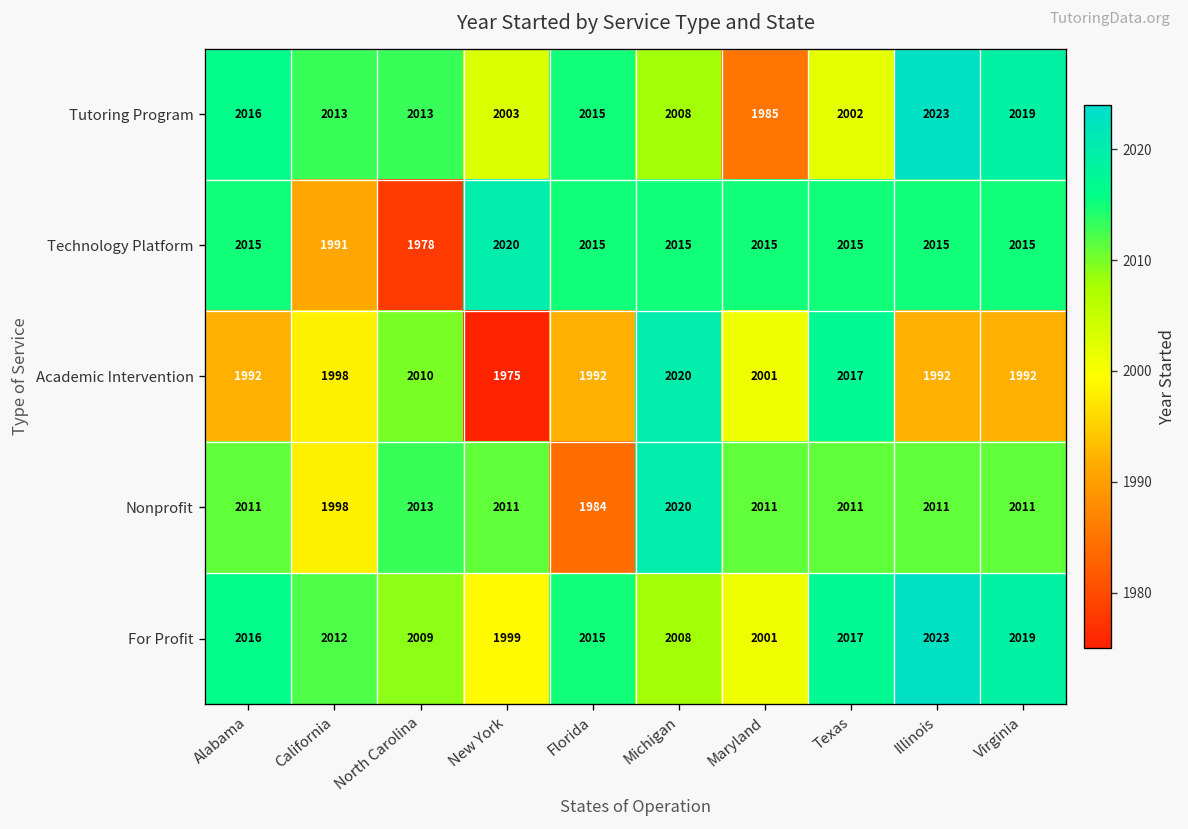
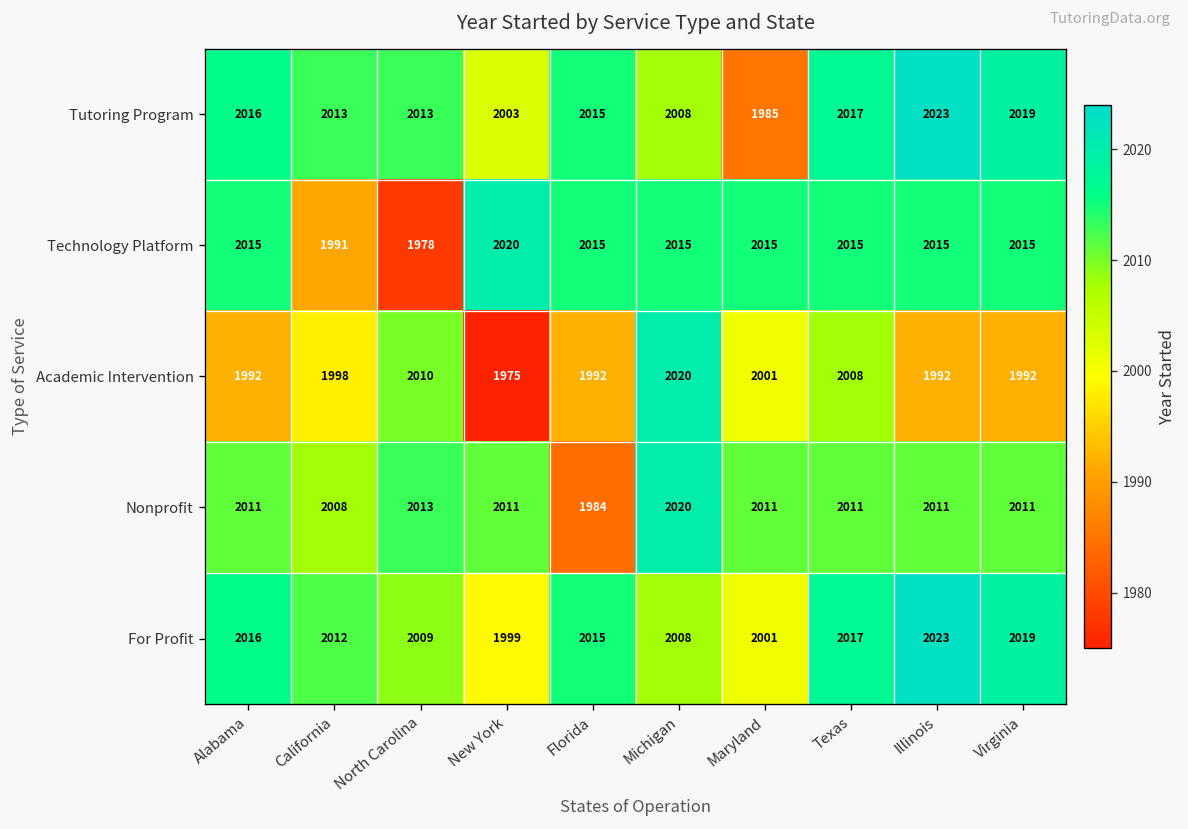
  {
    "Tutoring Program": {
      "Alabama": 2016,
      "California": 2013,
      "North Carolina": 2013,
      "New York": 2003,
      "Florida": 2015,
      "Michigan": 2008,
      "Maryland": 1985,
-     "Texas": 2002,
+     "Texas": 2017,
      "Illinois": 2023,
      "Virginia": 2019
    },
    "Technology Platform": {
      "Alabama": 2015,
      "California": 1991,
      "North Carolina": 1978,
      "New York": 2020,
      "Florida": 2015,
      "Michigan": 2015,
      "Maryland": 2015,
      "Texas": 2015,
      "Illinois": 2015,
      "Virginia": 2015
    },
    "Academic Intervention": {
      "Alabama": 1992,
      "California": 1998,
      "North Carolina": 2010,
      "New York": 1975,
      "Florida": 1992,
      "Michigan": 2020,
      "Maryland": 2001,
-     "Texas": 2017,
+     "Texas": 2008,
      "Illinois": 1992,
      "Virginia": 1992
    },
    "Nonprofit": {
      "Alabama": 2011,
-     "California": 1998,
+     "California": 2008,
      "North Carolina": 2013,
      "New York": 2011,
      "Florida": 1984,
      "Michigan": 2020,
      "Maryland": 2011,
      "Texas": 2011,
      "Illinois": 2011,
      "Virginia": 2011
    },
    "For Profit": {
      "Alabama": 2016,
      "California": 2012,
      "North Carolina": 2009,
      "New York": 1999,
      "Florida": 2015,
      "Michigan": 2008,
      "Maryland": 2001,
      "Texas": 2017,
      "Illinois": 2023,
      "Virginia": 2019
    }
  }
